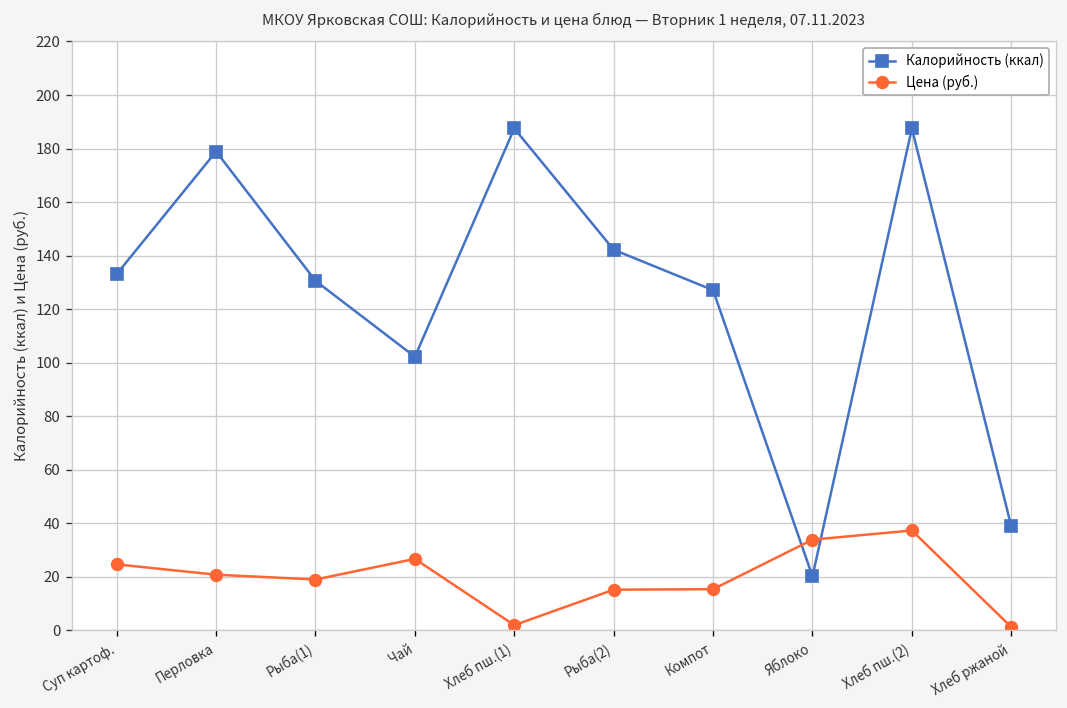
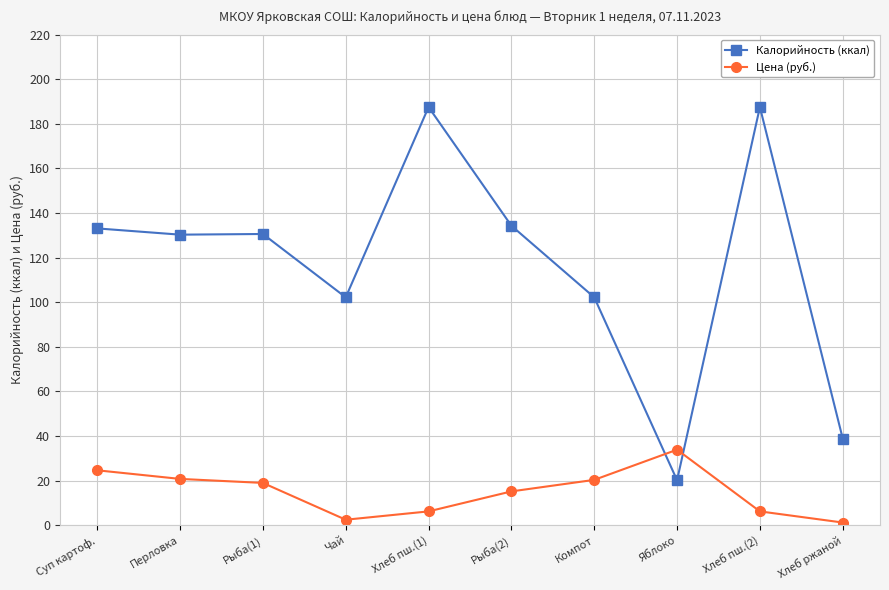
  {
    "Калорийность (ккал)": {
      "Суп картоф.": 133,
-     "Перловка": 179,
+     "Перловка": 130,
      "Рыба(1)": 131,
      "Чай": 102,
      "Хлеб пш.(1)": 188,
-     "Рыба(2)": 142,
-     "Компот": 127,
+     "Рыба(2)": 134,
+     "Компот": 102,
      "Яблоко": 20,
      "Хлеб пш.(2)": 188,
      "Хлеб ржаной": 39
    },
    "Цена (руб.)": {
      "Суп картоф.": 25,
      "Перловка": 21,
      "Рыба(1)": 19,
-     "Чай": 27,
-     "Хлеб пш.(1)": 2,
+     "Чай": 3,
+     "Хлеб пш.(1)": 6,
      "Рыба(2)": 15,
-     "Компот": 15,
+     "Компот": 20,
      "Яблоко": 34,
-     "Хлеб пш.(2)": 37,
+     "Хлеб пш.(2)": 6,
      "Хлеб ржаной": 1
    }
  }
